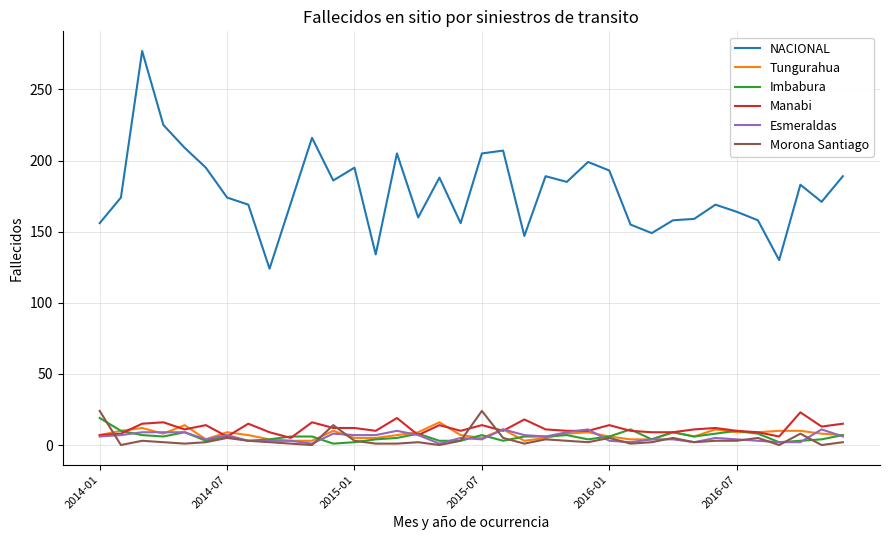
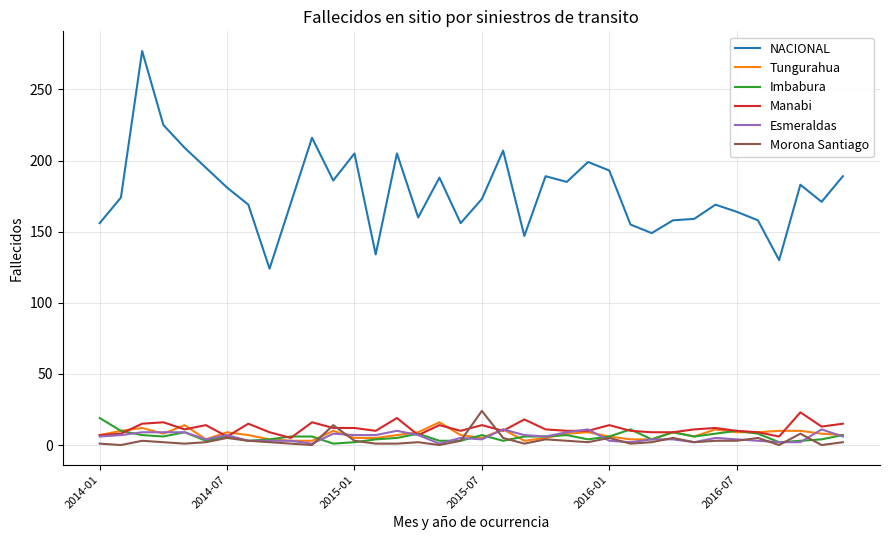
  {
    "NACIONAL": {
      "2014-01": 156,
-     "2014-07": 174,
-     "2015-01": 195,
-     "2015-07": 205,
+     "2014-07": 181,
+     "2015-01": 205,
+     "2015-07": 173,
      "2016-01": 193,
      "2016-07": 164
    },
    "Tungurahua": {
      "2014-07": 9,
      "2015-01": 5
    },
    "Imbabura": {
      "2014-01": 19,
      "2015-07": 7
    },
    "Manabi": {
      "2015-01": 12,
      "2015-07": 14,
      "2016-01": 14
    },
    "Esmeraldas": {
      "2015-01": 7,
      "2016-01": 3
    },
    "Morona Santiago": {
-     "2014-01": 24,
+     "2014-01": 1,
      "2015-07": 24
    }
  }
